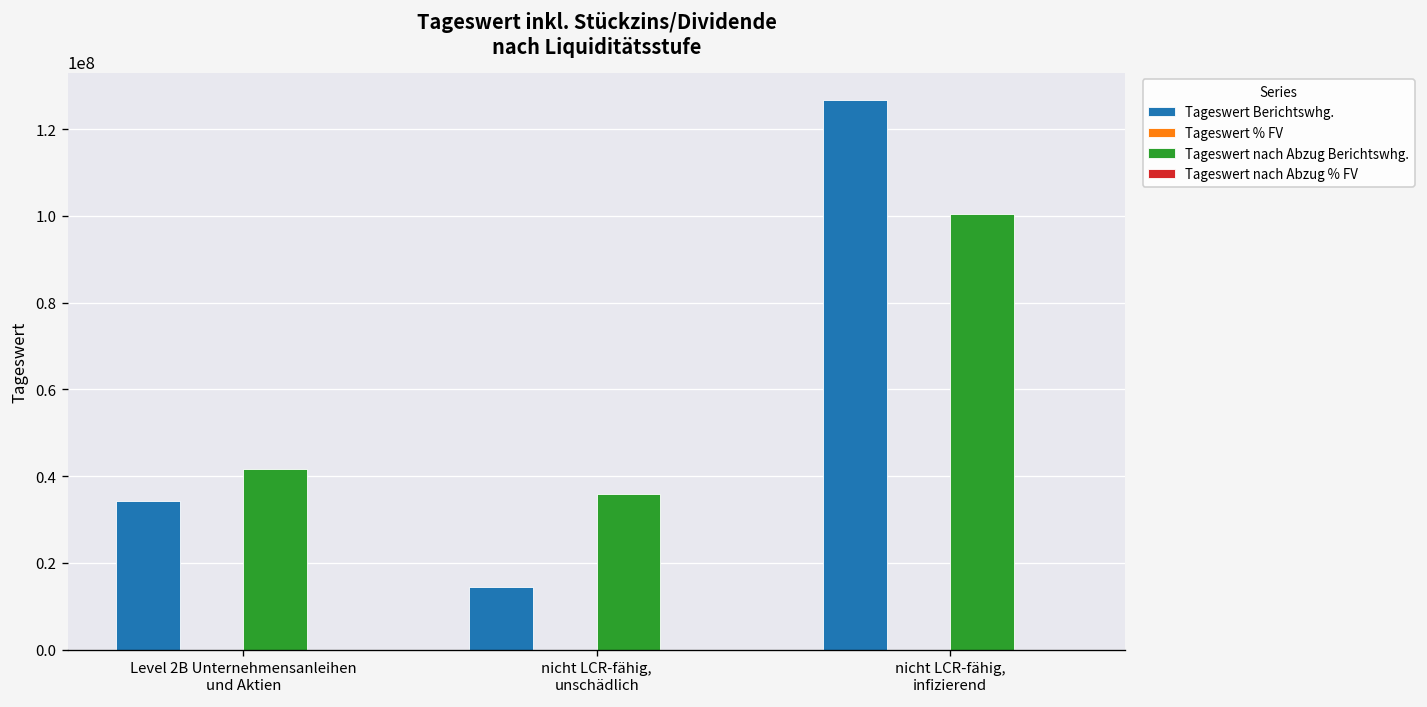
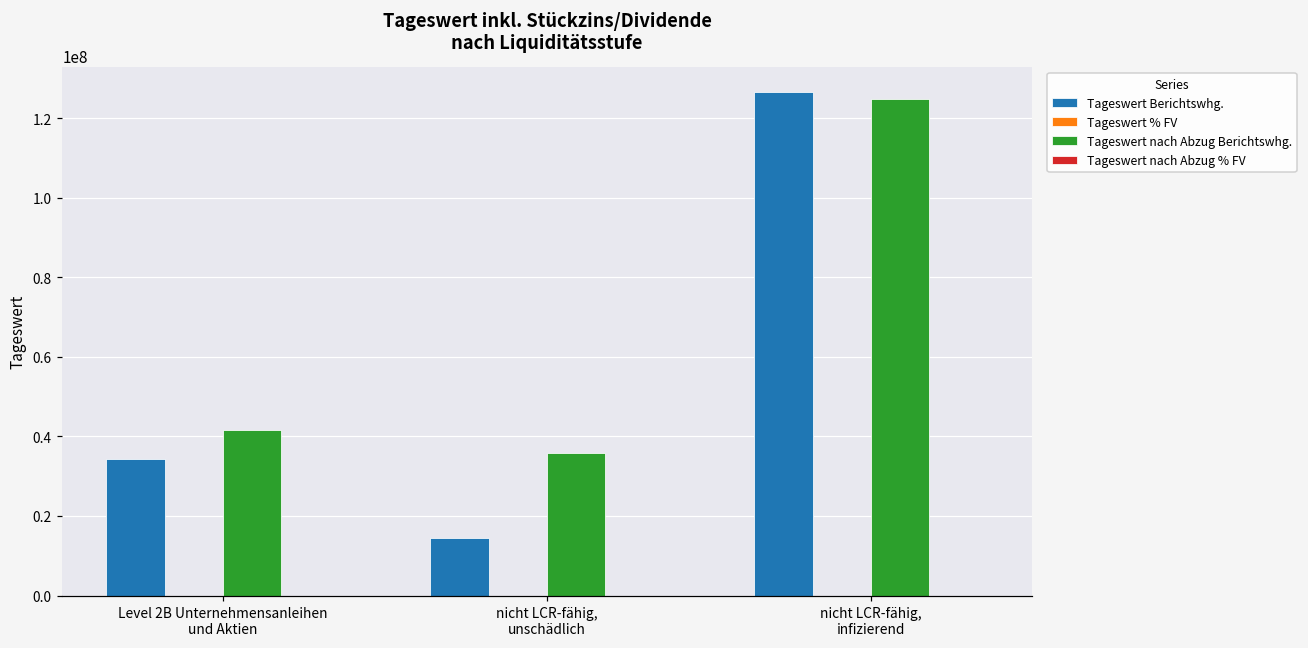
  {
    "Tageswert Berichtswhg.": {
      "Level 2B Unternehmensanleihen und Aktien": 34000000,
      "nicht LCR-fähig, unschädlich": 15000000,
      "nicht LCR-fähig, infizierend": 127000000
    },
    "Tageswert nach Abzug Berichtswhg.": {
      "Level 2B Unternehmensanleihen und Aktien": 42000000,
      "nicht LCR-fähig, unschädlich": 36000000,
-     "nicht LCR-fähig, infizierend": 100000000
+     "nicht LCR-fähig, infizierend": 125000000
    }
  }
